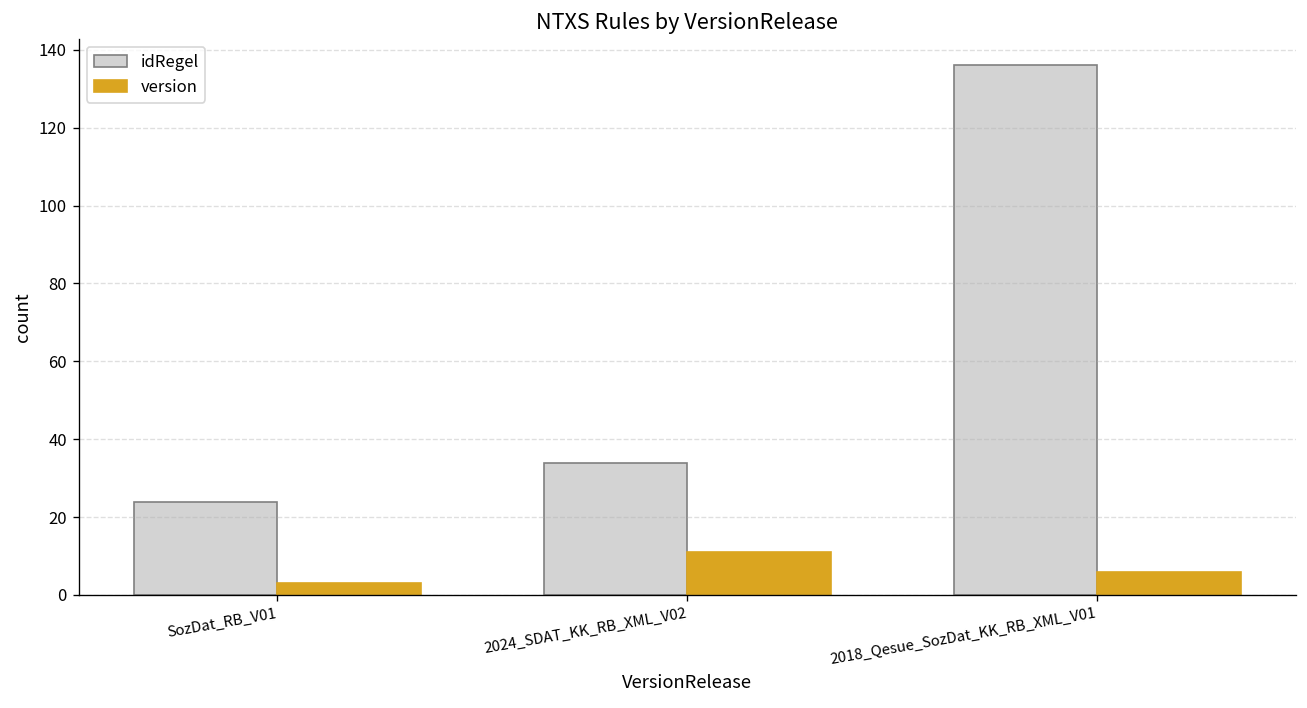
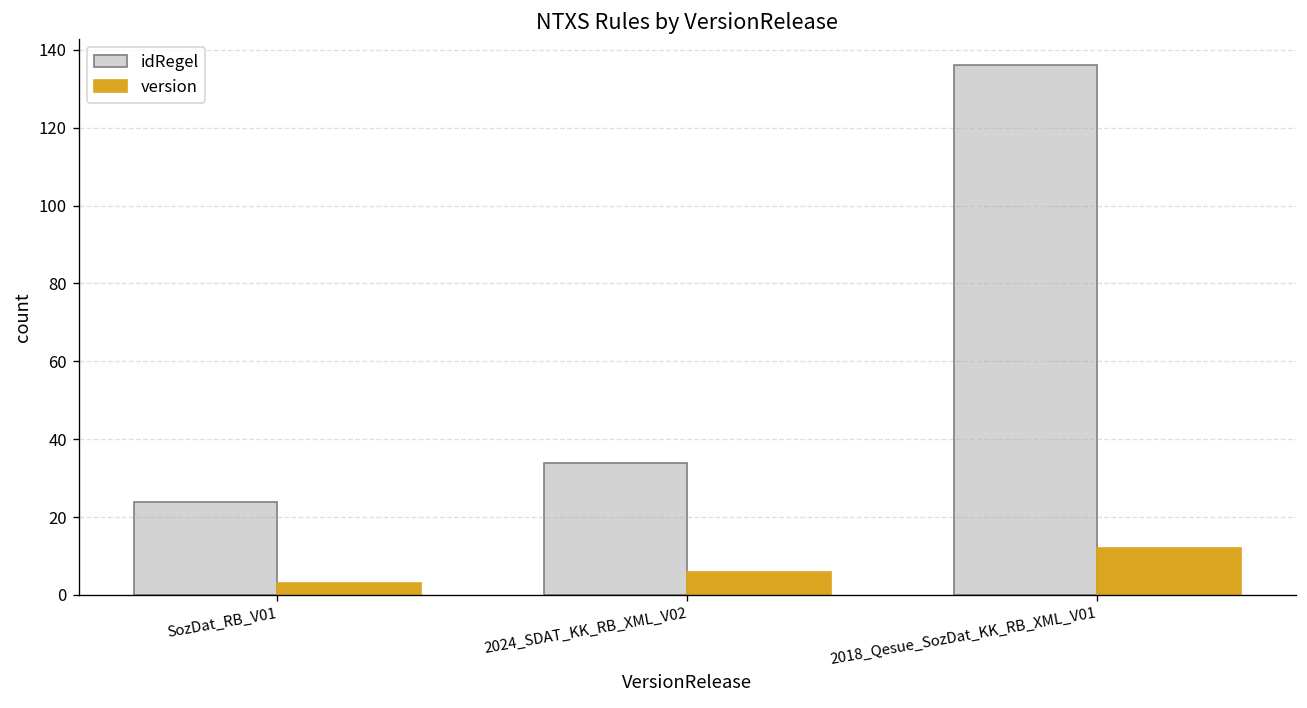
  {
    "idRegel": {
      "SozDat_RB_V01": 24,
      "2024_SDAT_KK_RB_XML_V02": 34,
      "2018_Qesue_SozDat_KK_RB_XML_V01": 136
    },
    "version": {
      "SozDat_RB_V01": 3,
-     "2024_SDAT_KK_RB_XML_V02": 11,
-     "2018_Qesue_SozDat_KK_RB_XML_V01": 6
+     "2024_SDAT_KK_RB_XML_V02": 6,
+     "2018_Qesue_SozDat_KK_RB_XML_V01": 12
    }
  }
